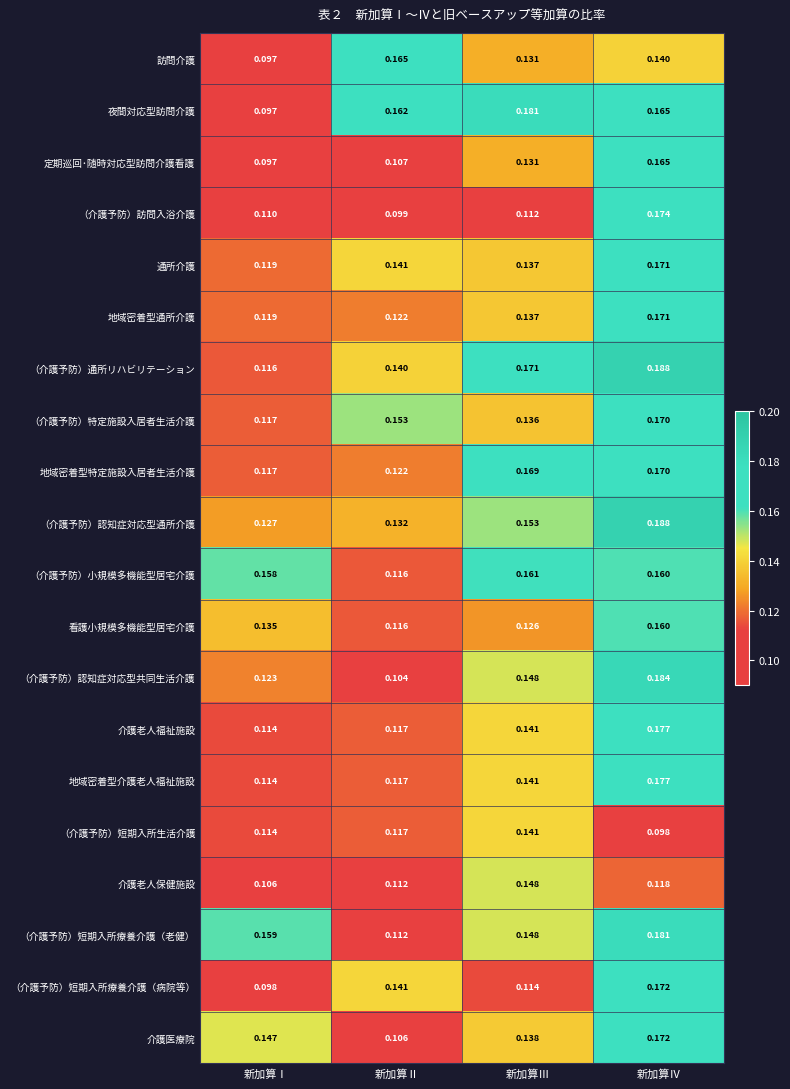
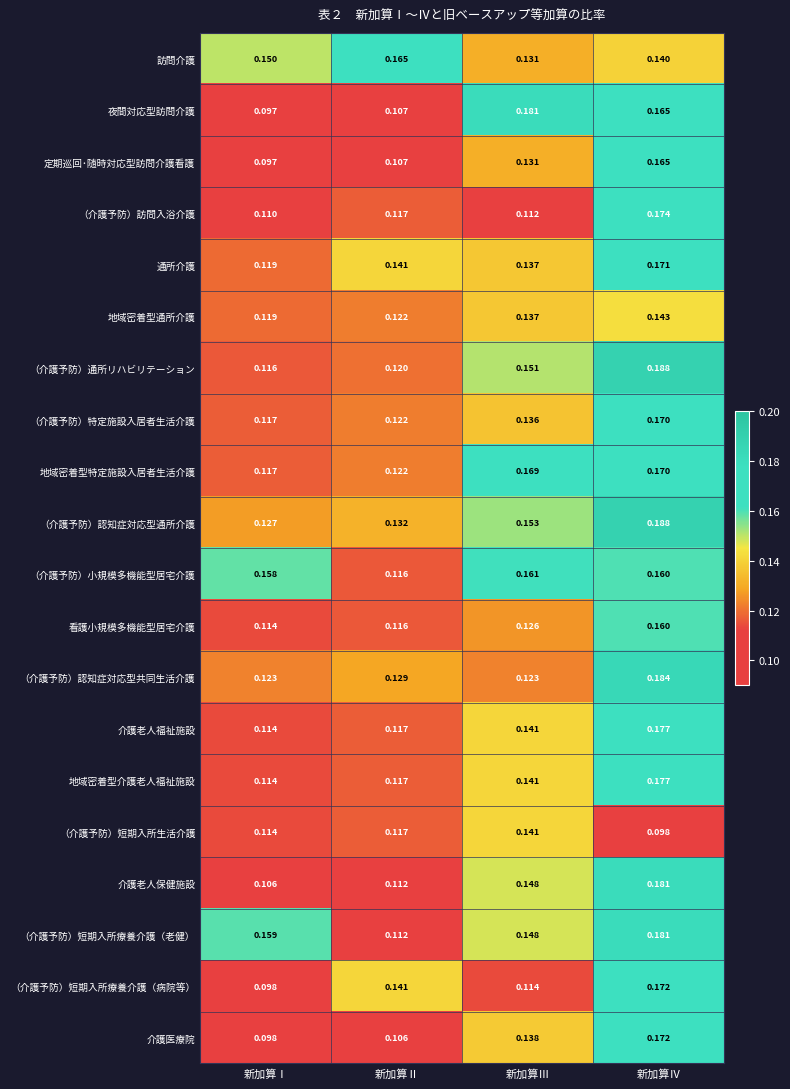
  {
    "訪問介護": {
-     "新加算Ⅰ": 0.097,
+     "新加算Ⅰ": 0.150,
      "新加算Ⅱ": 0.165,
      "新加算Ⅲ": 0.131,
      "新加算Ⅳ": 0.140
    },
    "夜間対応型訪問介護": {
      "新加算Ⅰ": 0.097,
-     "新加算Ⅱ": 0.162,
+     "新加算Ⅱ": 0.107,
      "新加算Ⅲ": 0.181,
      "新加算Ⅳ": 0.165
    },
    "定期巡回･随時対応型訪問介護看護": {
      "新加算Ⅰ": 0.097,
      "新加算Ⅱ": 0.107,
      "新加算Ⅲ": 0.131,
      "新加算Ⅳ": 0.165
    },
    "（介護予防）訪問入浴介護": {
      "新加算Ⅰ": 0.110,
-     "新加算Ⅱ": 0.099,
+     "新加算Ⅱ": 0.117,
      "新加算Ⅲ": 0.112,
      "新加算Ⅳ": 0.174
    },
    "通所介護": {
      "新加算Ⅰ": 0.119,
      "新加算Ⅱ": 0.141,
      "新加算Ⅲ": 0.137,
      "新加算Ⅳ": 0.171
    },
    "地域密着型通所介護": {
      "新加算Ⅰ": 0.119,
      "新加算Ⅱ": 0.122,
      "新加算Ⅲ": 0.137,
-     "新加算Ⅳ": 0.171
+     "新加算Ⅳ": 0.143
    },
    "（介護予防）通所リハビリテーション": {
      "新加算Ⅰ": 0.116,
-     "新加算Ⅱ": 0.140,
-     "新加算Ⅲ": 0.171,
+     "新加算Ⅱ": 0.120,
+     "新加算Ⅲ": 0.151,
      "新加算Ⅳ": 0.188
    },
    "（介護予防）特定施設入居者生活介護": {
      "新加算Ⅰ": 0.117,
-     "新加算Ⅱ": 0.153,
+     "新加算Ⅱ": 0.122,
      "新加算Ⅲ": 0.136,
      "新加算Ⅳ": 0.170
    },
    "地域密着型特定施設入居者生活介護": {
      "新加算Ⅰ": 0.117,
      "新加算Ⅱ": 0.122,
      "新加算Ⅲ": 0.169,
      "新加算Ⅳ": 0.170
    },
    "（介護予防）認知症対応型通所介護": {
      "新加算Ⅰ": 0.127,
      "新加算Ⅱ": 0.132,
      "新加算Ⅲ": 0.153,
      "新加算Ⅳ": 0.188
    },
    "（介護予防）小規模多機能型居宅介護": {
      "新加算Ⅰ": 0.158,
      "新加算Ⅱ": 0.116,
      "新加算Ⅲ": 0.161,
      "新加算Ⅳ": 0.160
    },
    "看護小規模多機能型居宅介護": {
-     "新加算Ⅰ": 0.135,
+     "新加算Ⅰ": 0.114,
      "新加算Ⅱ": 0.116,
      "新加算Ⅲ": 0.126,
      "新加算Ⅳ": 0.160
    },
    "（介護予防）認知症対応型共同生活介護": {
      "新加算Ⅰ": 0.123,
-     "新加算Ⅱ": 0.104,
-     "新加算Ⅲ": 0.148,
+     "新加算Ⅱ": 0.129,
+     "新加算Ⅲ": 0.123,
      "新加算Ⅳ": 0.184
    },
    "介護老人福祉施設": {
      "新加算Ⅰ": 0.114,
      "新加算Ⅱ": 0.117,
      "新加算Ⅲ": 0.141,
      "新加算Ⅳ": 0.177
    },
    "地域密着型介護老人福祉施設": {
      "新加算Ⅰ": 0.114,
      "新加算Ⅱ": 0.117,
      "新加算Ⅲ": 0.141,
      "新加算Ⅳ": 0.177
    },
    "（介護予防）短期入所生活介護": {
      "新加算Ⅰ": 0.114,
      "新加算Ⅱ": 0.117,
      "新加算Ⅲ": 0.141,
      "新加算Ⅳ": 0.098
    },
    "介護老人保健施設": {
      "新加算Ⅰ": 0.106,
      "新加算Ⅱ": 0.112,
      "新加算Ⅲ": 0.148,
-     "新加算Ⅳ": 0.118
+     "新加算Ⅳ": 0.181
    },
    "（介護予防）短期入所療養介護（老健）": {
      "新加算Ⅰ": 0.159,
      "新加算Ⅱ": 0.112,
      "新加算Ⅲ": 0.148,
      "新加算Ⅳ": 0.181
    },
    "（介護予防）短期入所療養介護（病院等）": {
      "新加算Ⅰ": 0.098,
      "新加算Ⅱ": 0.141,
      "新加算Ⅲ": 0.114,
      "新加算Ⅳ": 0.172
    },
    "介護医療院": {
-     "新加算Ⅰ": 0.147,
+     "新加算Ⅰ": 0.098,
      "新加算Ⅱ": 0.106,
      "新加算Ⅲ": 0.138,
      "新加算Ⅳ": 0.172
    }
  }
